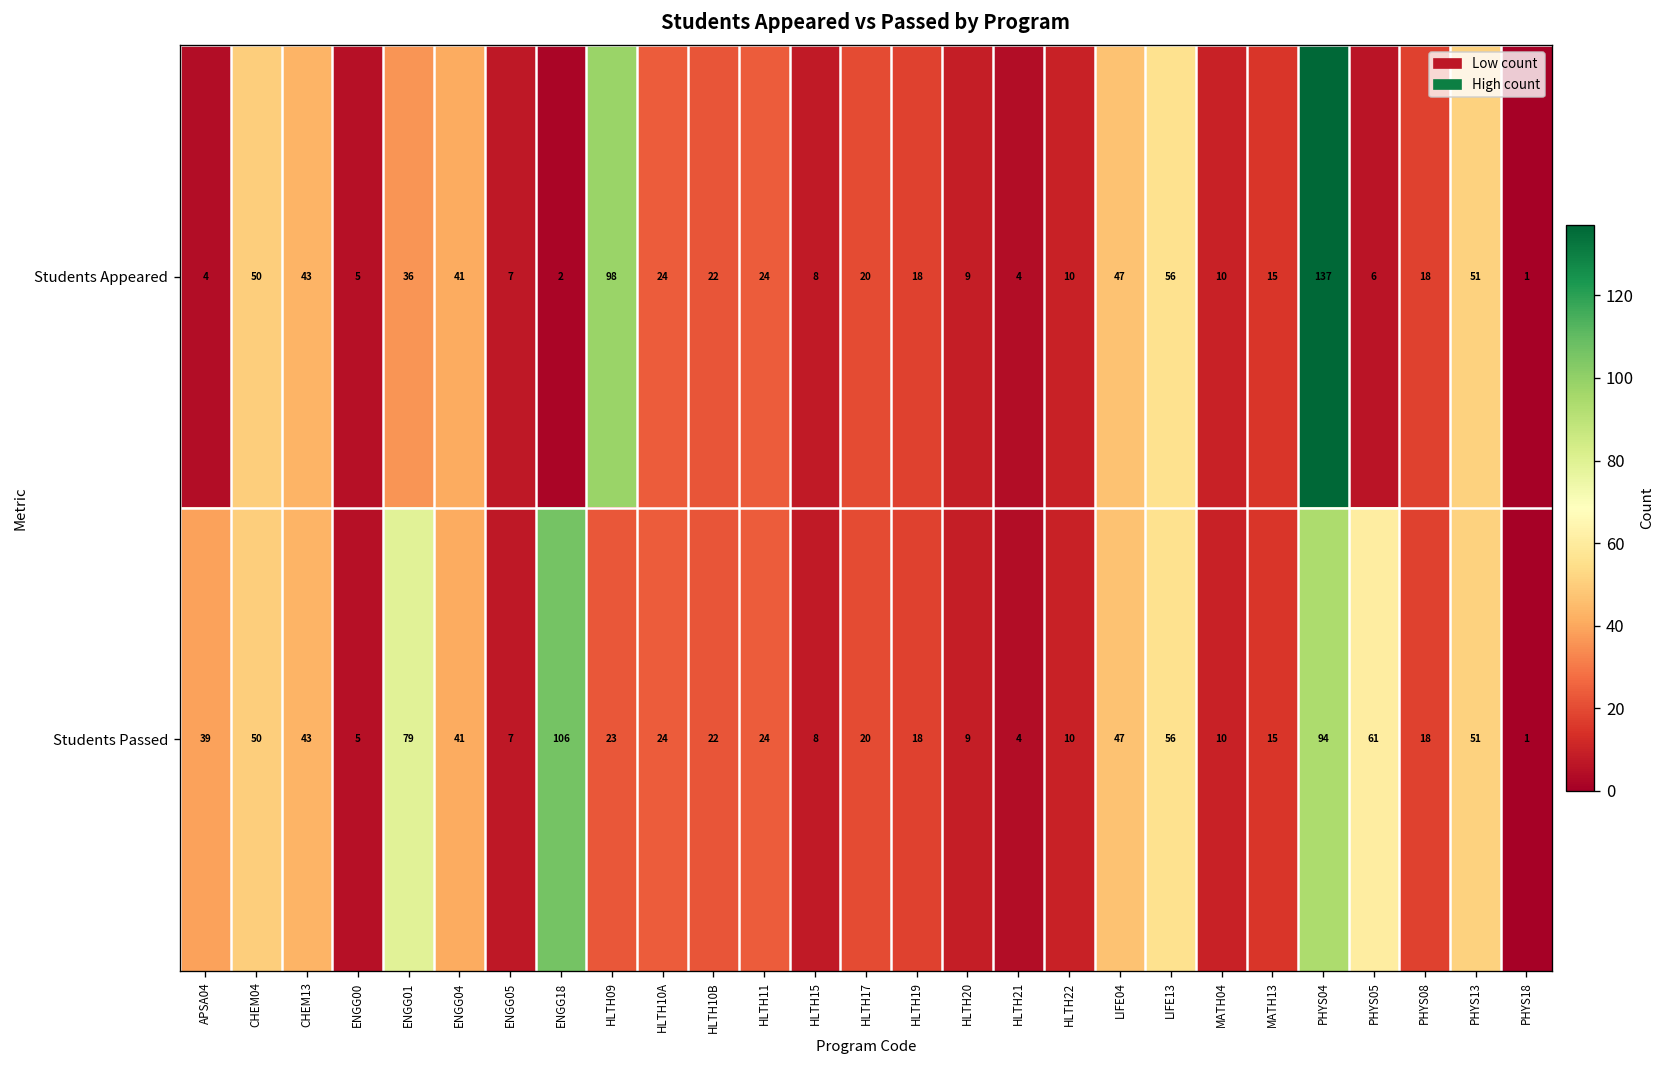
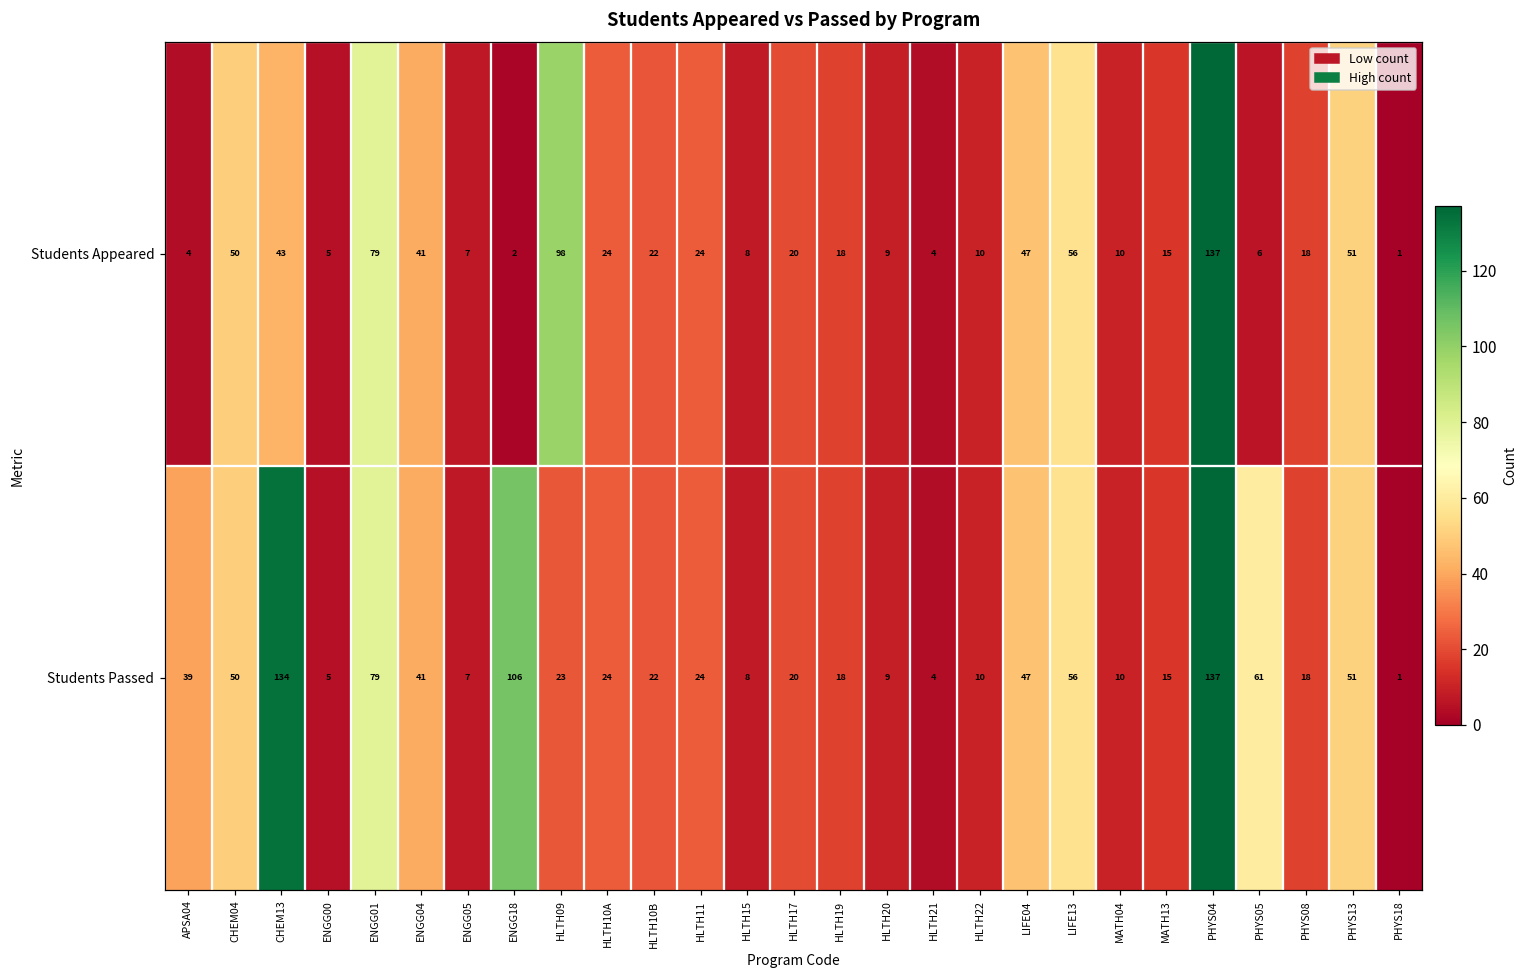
  {
    "Students Appeared": {
      "APSA04": 4,
      "CHEM04": 50,
      "CHEM13": 43,
      "ENGG00": 5,
-     "ENGG01": 36,
+     "ENGG01": 79,
      "ENGG04": 41,
      "ENGG05": 7,
      "ENGG18": 2,
      "HLTH09": 98,
      "HLTH10A": 24,
      "HLTH10B": 22,
      "HLTH11": 24,
      "HLTH15": 8,
      "HLTH17": 20,
      "HLTH19": 18,
      "HLTH20": 9,
      "HLTH21": 4,
      "HLTH22": 10,
      "LIFE04": 47,
      "LIFE13": 56,
      "MATH04": 10,
      "MATH13": 15,
      "PHYS04": 137,
      "PHYS05": 6,
      "PHYS08": 18,
      "PHYS13": 51,
      "PHYS18": 1
    },
    "Students Passed": {
      "APSA04": 39,
      "CHEM04": 50,
-     "CHEM13": 43,
+     "CHEM13": 134,
      "ENGG00": 5,
      "ENGG01": 79,
      "ENGG04": 41,
      "ENGG05": 7,
      "ENGG18": 106,
      "HLTH09": 23,
      "HLTH10A": 24,
      "HLTH10B": 22,
      "HLTH11": 24,
      "HLTH15": 8,
      "HLTH17": 20,
      "HLTH19": 18,
      "HLTH20": 9,
      "HLTH21": 4,
      "HLTH22": 10,
      "LIFE04": 47,
      "LIFE13": 56,
      "MATH04": 10,
      "MATH13": 15,
-     "PHYS04": 94,
+     "PHYS04": 137,
      "PHYS05": 61,
      "PHYS08": 18,
      "PHYS13": 51,
      "PHYS18": 1
    }
  }
